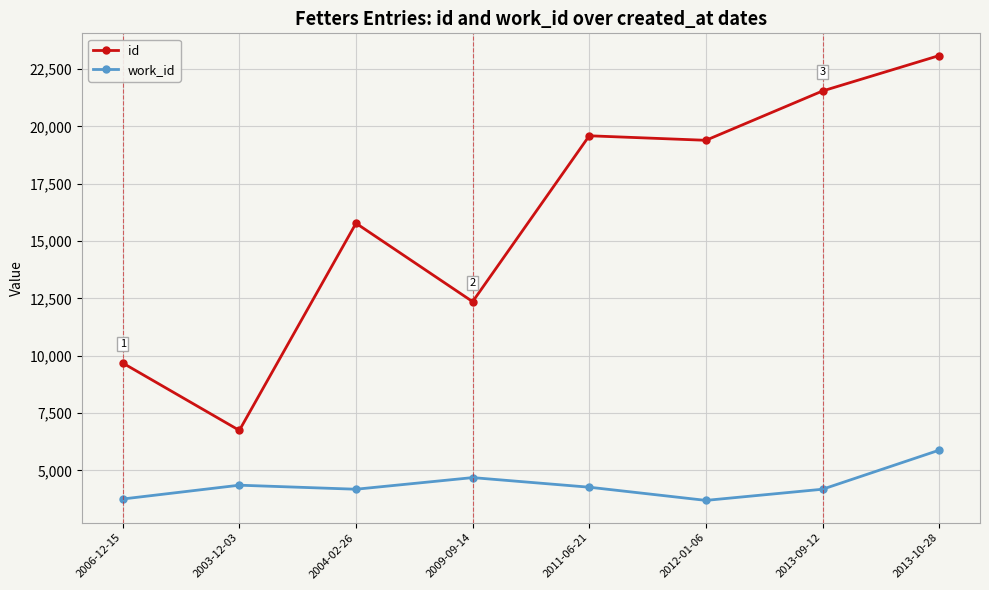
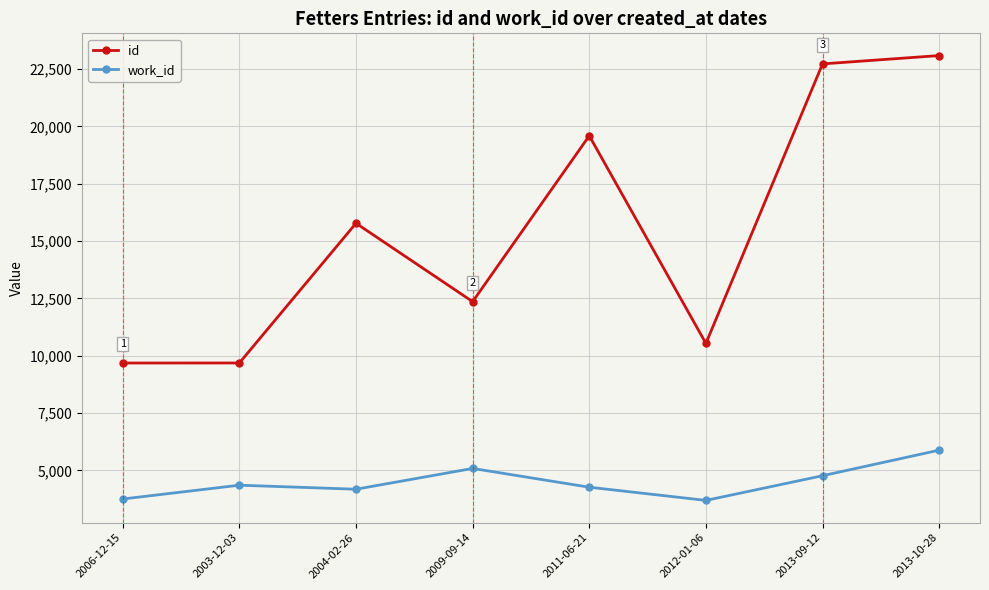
  {
    "id": {
-     "2003-12-03": "6,700",
+     "2003-12-03": "9,700",
      "2004-02-26": "15,800",
      "2011-06-21": "19,600",
-     "2012-01-06": "19,400",
-     "2013-09-12": "21,500",
+     "2012-01-06": "10,500",
+     "2013-09-12": "22,700",
      "2013-10-28": "23,100"
    },
    "work_id": {
      "2006-12-15": "3,800",
      "2003-12-03": "4,400",
      "2004-02-26": "4,200",
-     "2009-09-14": "4,700",
+     "2009-09-14": "5,100",
      "2011-06-21": "4,300",
      "2012-01-06": "3,700",
-     "2013-09-12": "4,200",
+     "2013-09-12": "4,800",
      "2013-10-28": "5,900"
    }
  }
